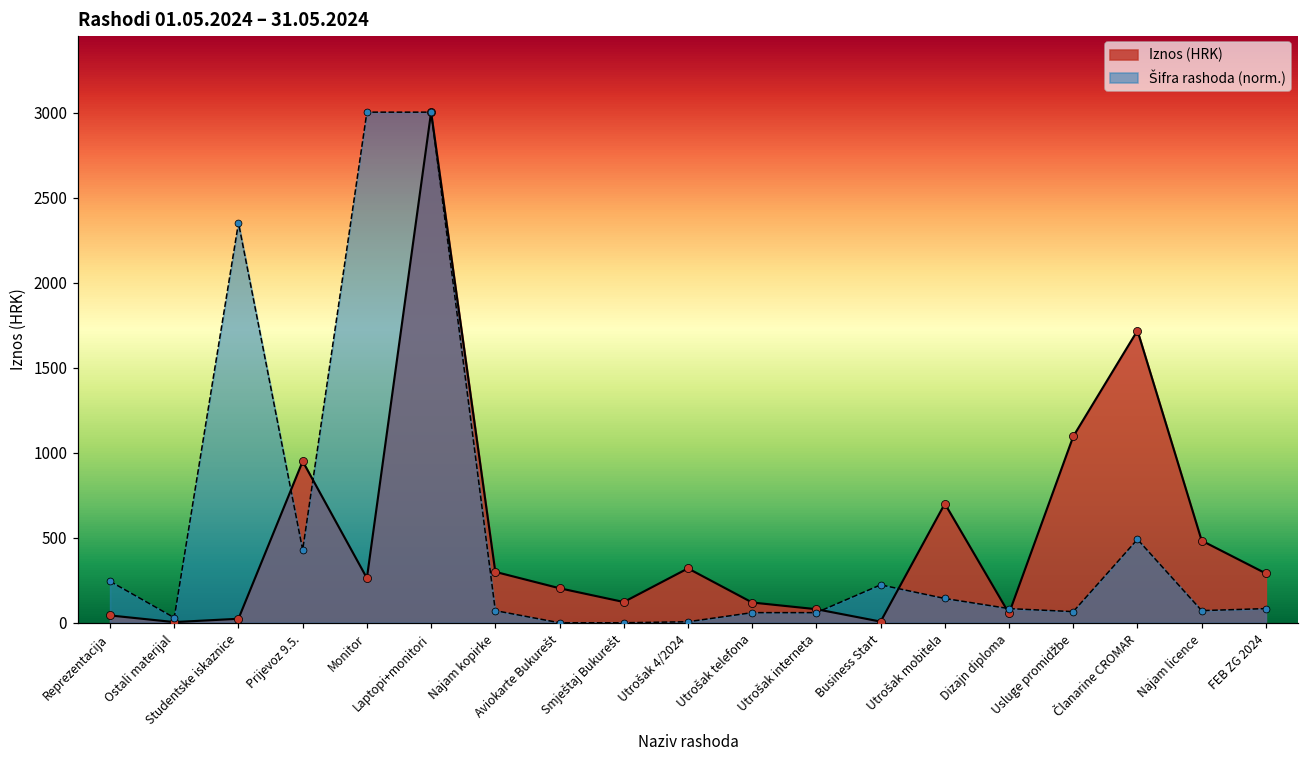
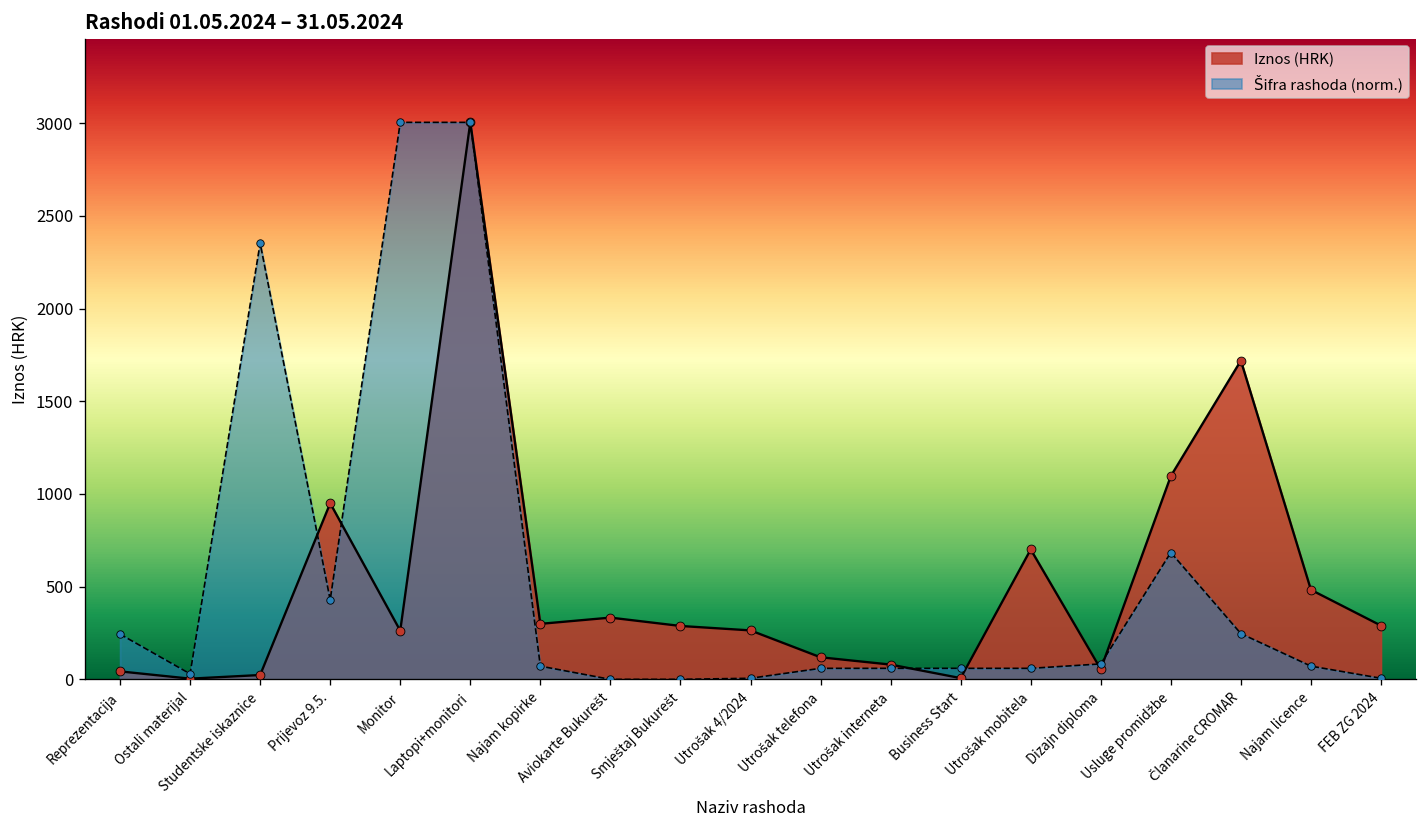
  {
    "Iznos (HRK)": {
      "Reprezentacija": 40,
      "Ostali materijal": 0,
      "Studentske iskaznice": 20,
      "Prijevoz 9.5.": 950,
      "Monitor": 260,
      "Najam kopirke": 300,
-     "Aviokarte Bukurešt": 200,
-     "Smještaj Bukurešt": 120,
-     "Utrošak 4/2024": 320,
+     "Aviokarte Bukurešt": 330,
+     "Smještaj Bukurešt": 290,
+     "Utrošak 4/2024": 260,
      "Utrošak telefona": 120,
      "Utrošak interneta": 80,
      "Business Start": 10,
      "Utrošak mobitela": 700,
      "Dizajn diploma": 60,
      "Usluge promidžbe": 1100,
      "Članarine CROMAR": 1720,
      "Najam licence": 480,
      "FEB ZG 2024": 290
    },
    "Šifra rashoda (norm.)": {
      "Reprezentacija": 240,
      "Ostali materijal": 30,
      "Studentske iskaznice": 2350,
      "Prijevoz 9.5.": 430,
      "Monitor": 3000,
      "Najam kopirke": 70,
      "Aviokarte Bukurešt": 0,
      "Smještaj Bukurešt": 0,
      "Utrošak 4/2024": 10,
      "Utrošak telefona": 60,
      "Utrošak interneta": 60,
-     "Business Start": 220,
-     "Utrošak mobitela": 140,
+     "Business Start": 60,
+     "Utrošak mobitela": 60,
      "Dizajn diploma": 80,
-     "Usluge promidžbe": 70,
-     "Članarine CROMAR": 490,
+     "Usluge promidžbe": 680,
+     "Članarine CROMAR": 250,
      "Najam licence": 70,
-     "FEB ZG 2024": 80
+     "FEB ZG 2024": 10
    }
  }
